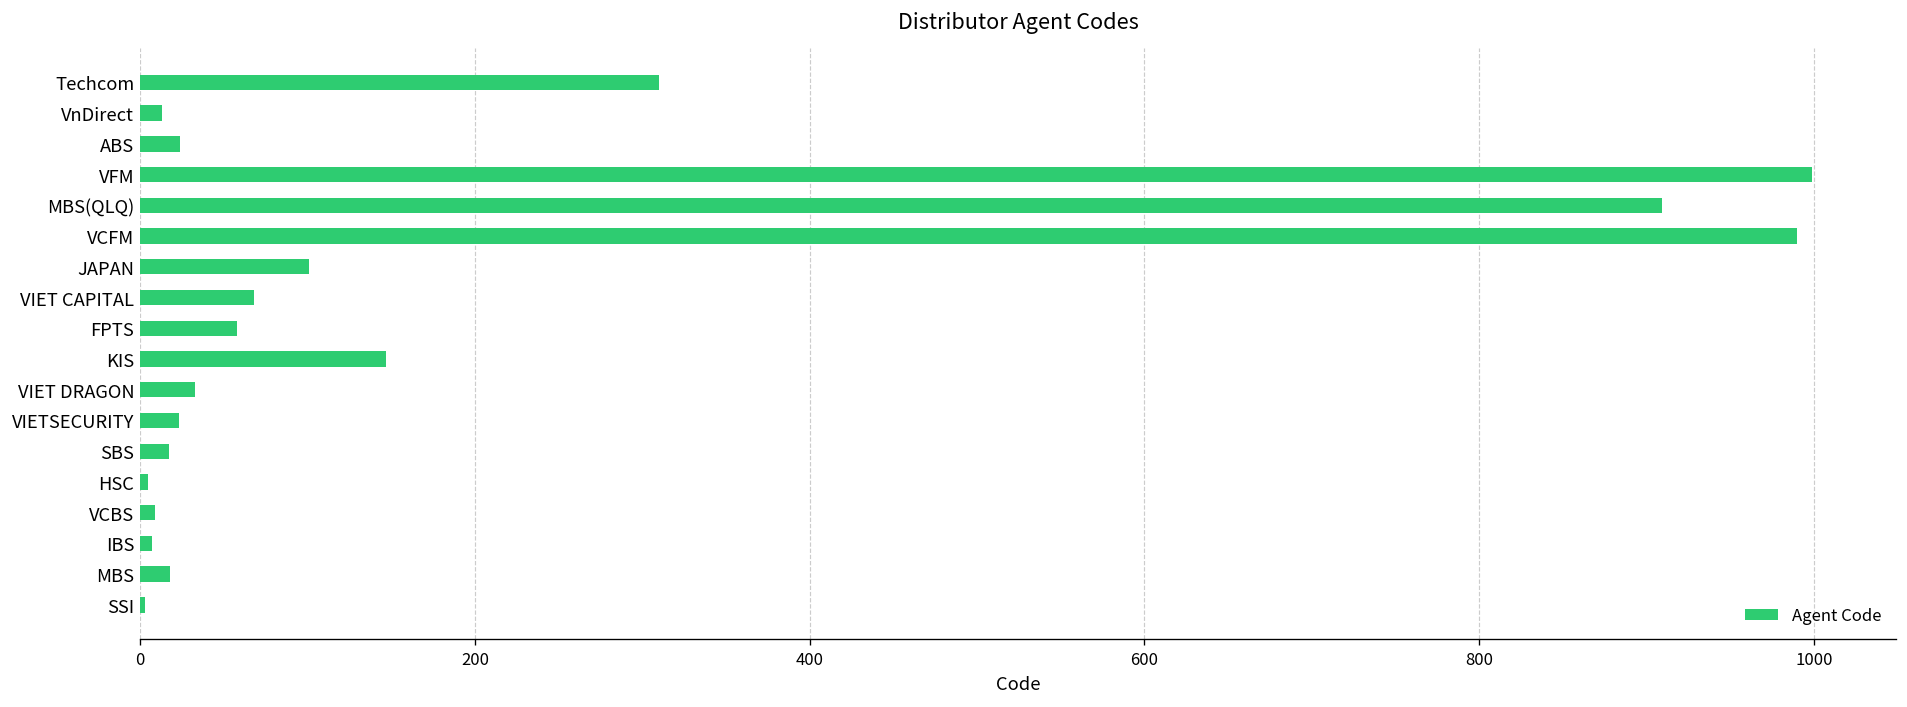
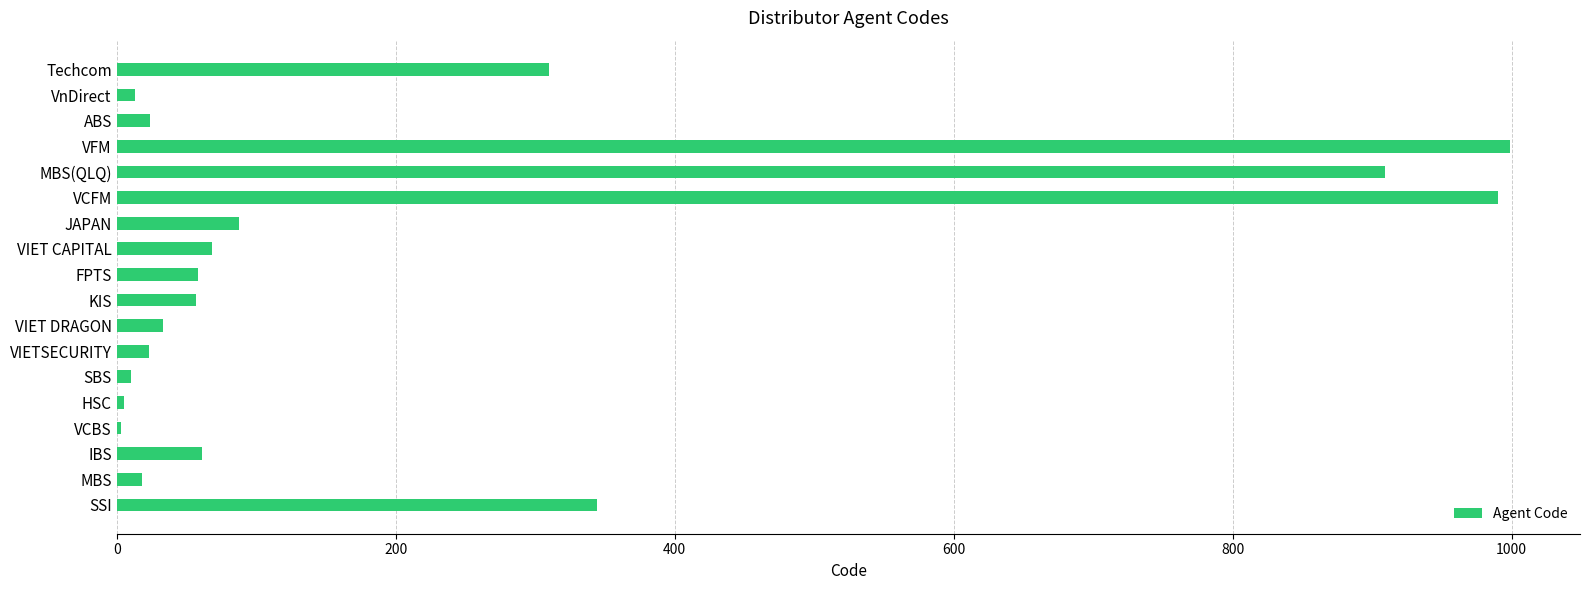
  {
    "Techcom": 310,
    "VnDirect": 13,
    "ABS": 24,
    "VFM": 999,
    "MBS(QLQ)": 909,
    "VCFM": 990,
-   "JAPAN": 101,
+   "JAPAN": 88,
    "VIET CAPITAL": 68,
    "FPTS": 58,
-   "KIS": 147,
+   "KIS": 57,
    "VIET DRAGON": 33,
    "VIETSECURITY": 23,
-   "SBS": 17,
+   "SBS": 10,
    "HSC": 5,
-   "VCBS": 9,
-   "IBS": 7,
+   "VCBS": 3,
+   "IBS": 61,
    "MBS": 18,
-   "SSI": 3
+   "SSI": 344
  }
